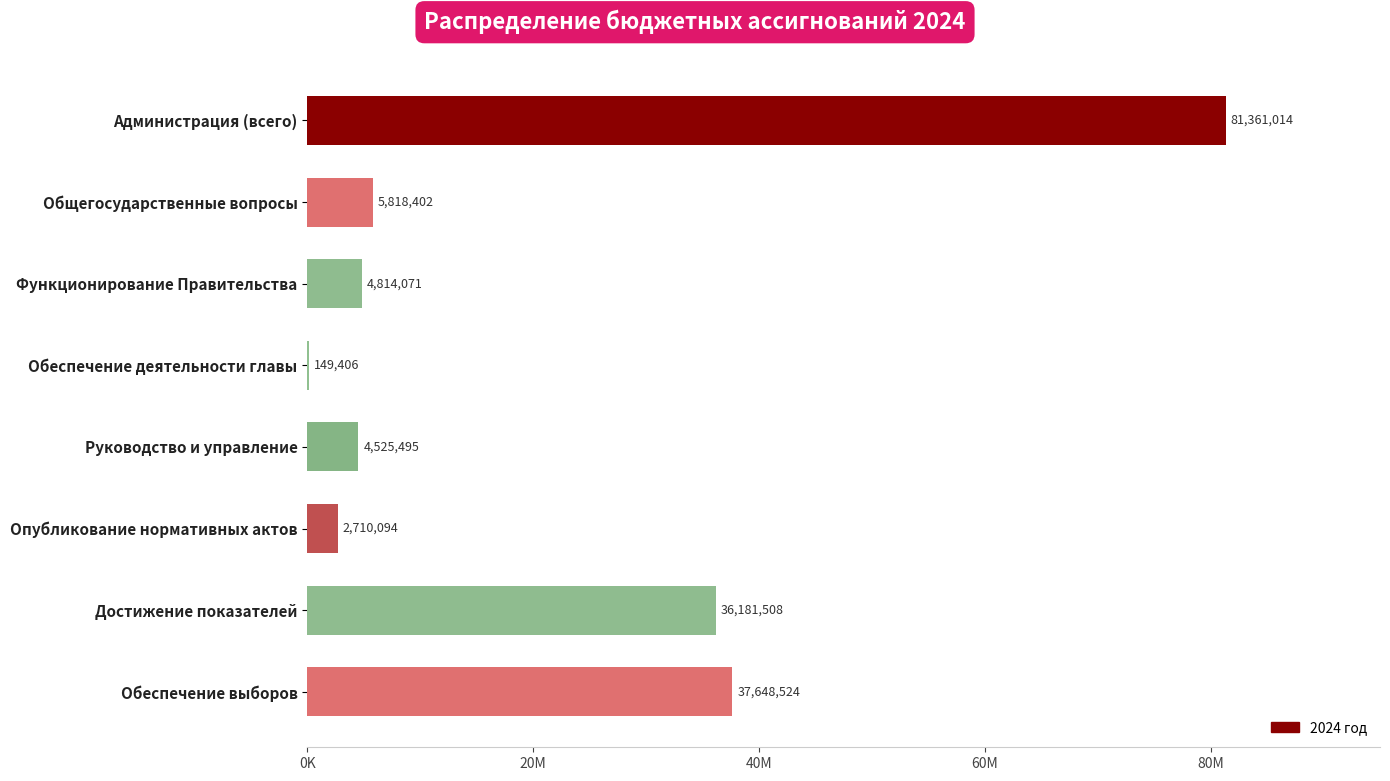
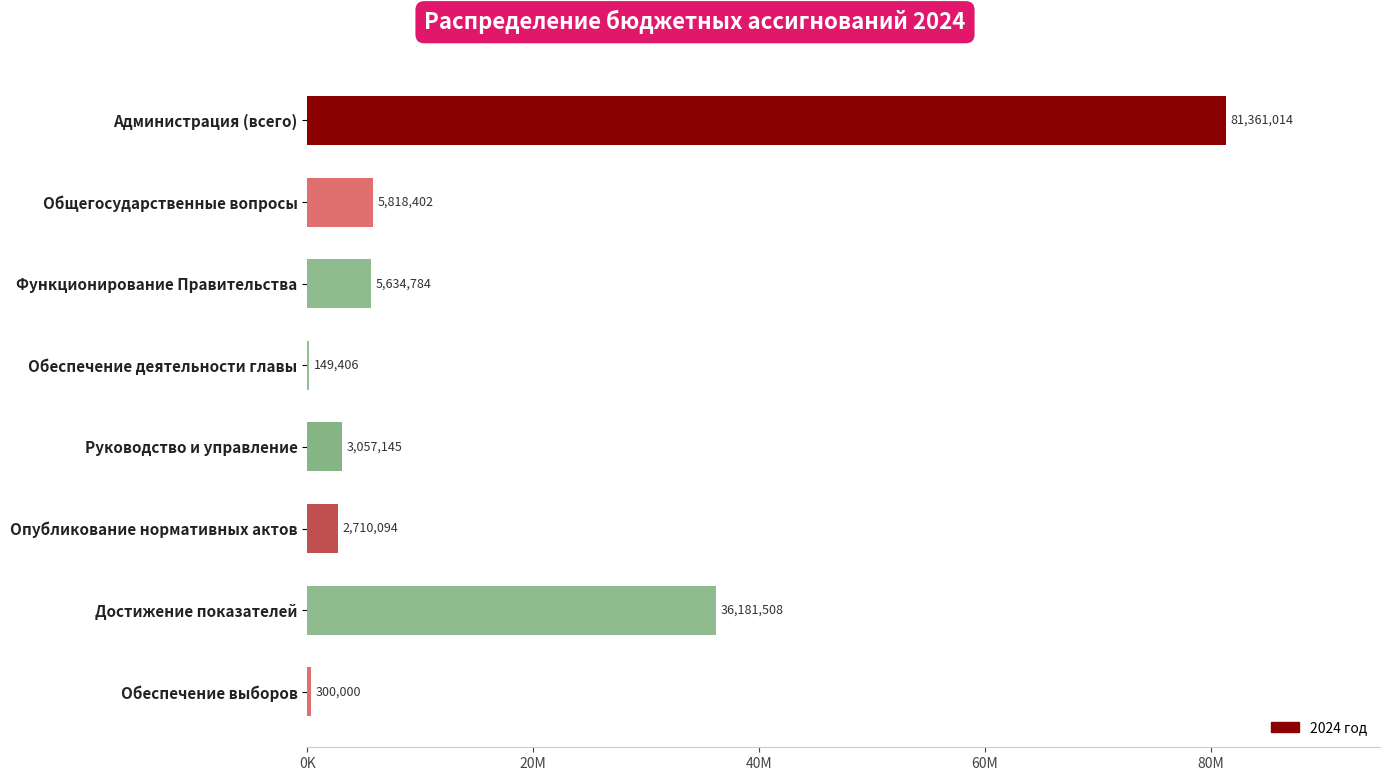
  {
    "Администрация (всего)": "81,361,014",
    "Общегосударственные вопросы": "5,818,402",
-   "Функционирование Правительства": "4,814,071",
+   "Функционирование Правительства": "5,634,784",
    "Обеспечение деятельности главы": "149,406",
-   "Руководство и управление": "4,525,495",
+   "Руководство и управление": "3,057,145",
    "Опубликование нормативных актов": "2,710,094",
    "Достижение показателей": "36,181,508",
-   "Обеспечение выборов": "37,648,524"
+   "Обеспечение выборов": "300,000"
  }
